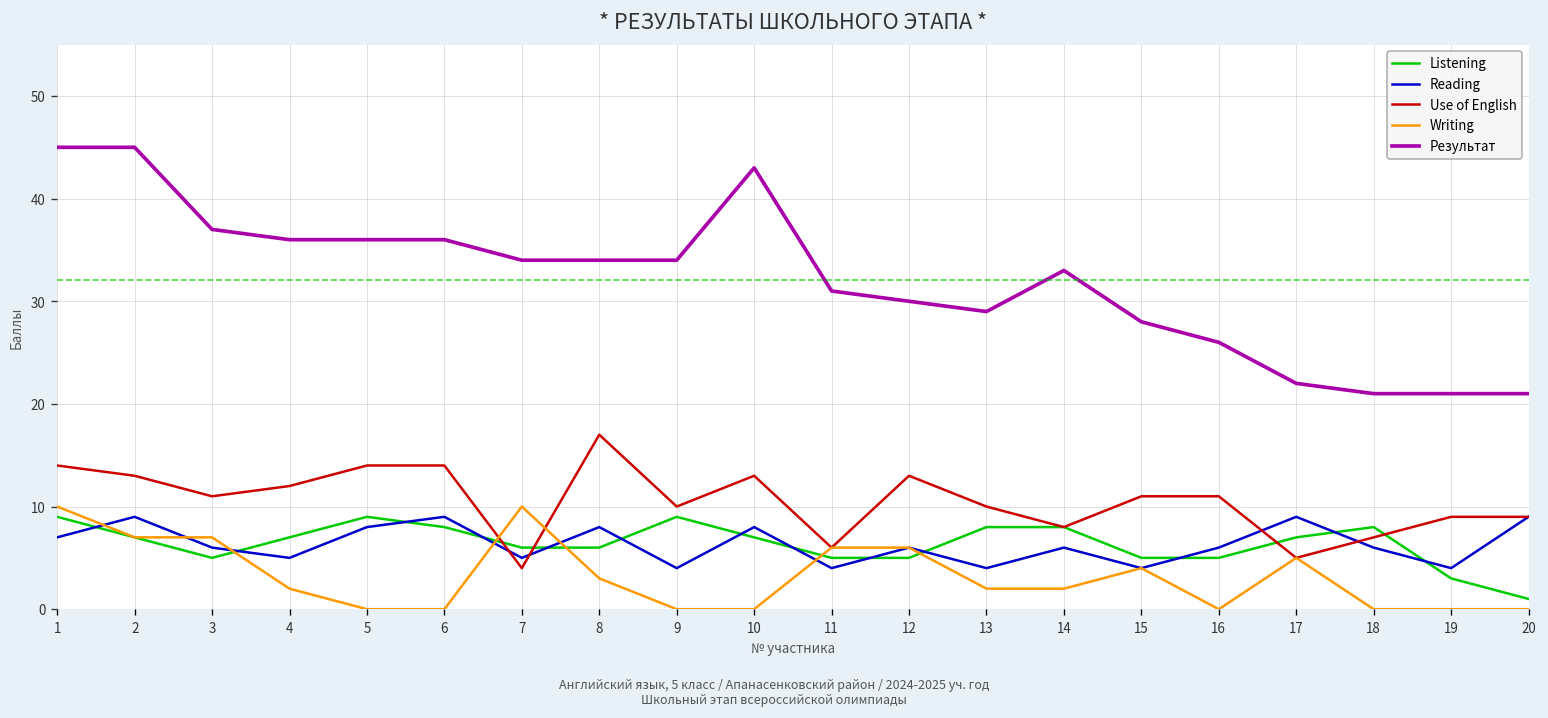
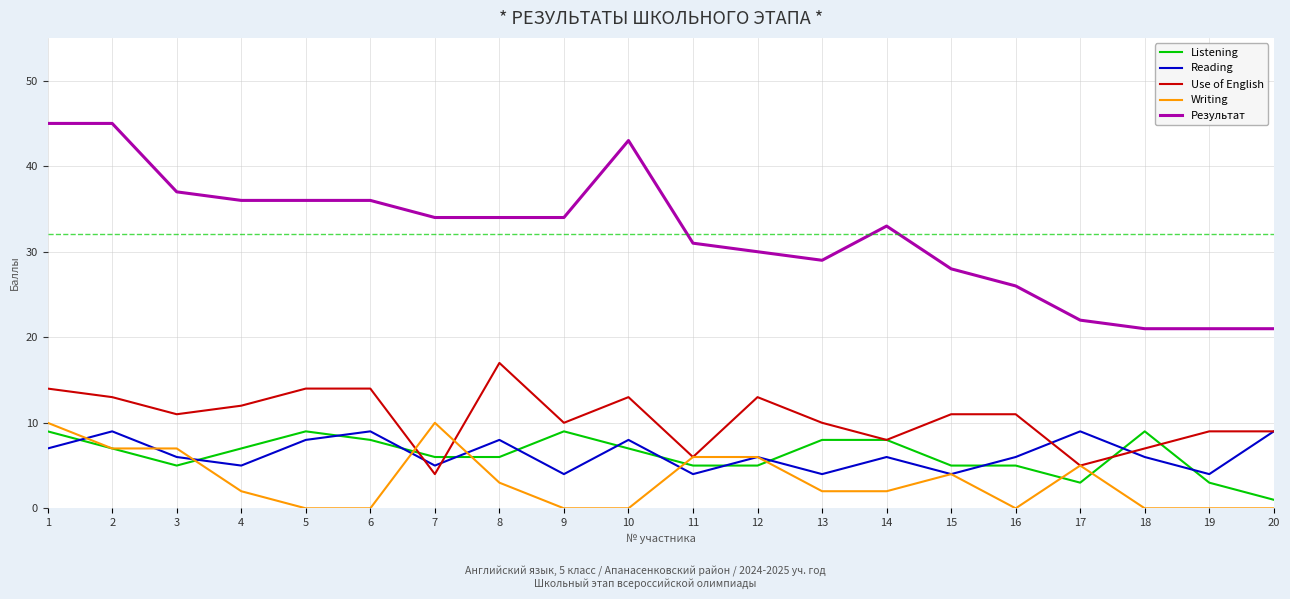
  {
    "Listening": {
      "1": 9,
      "3": 5,
      "4": 7,
      "5": 9,
      "6": 8,
      "7": 6,
      "8": 6,
      "9": 9,
      "10": 7,
      "11": 5,
      "12": 5,
      "13": 8,
      "15": 5,
      "16": 5,
-     "17": 7,
-     "18": 8,
+     "17": 3,
+     "18": 9,
      "19": 3,
      "20": 1
    },
    "Reading": {
      "1": 7,
      "2": 9,
      "3": 6,
      "4": 5,
      "5": 8,
      "6": 9,
      "7": 5,
      "8": 8,
      "9": 4,
      "10": 8,
      "11": 4,
      "13": 4,
      "14": 6,
      "16": 6,
      "17": 9,
      "18": 6,
      "19": 4
    },
    "Use of English": {
      "1": 14,
      "2": 13,
      "3": 11,
      "4": 12,
      "5": 14,
      "6": 14,
      "7": 4,
      "8": 17,
      "9": 10,
      "10": 13,
      "12": 13,
      "13": 10,
      "15": 11,
      "16": 11,
      "18": 7,
      "19": 9
    },
    "Writing": {
      "1": 10,
      "3": 7,
      "4": 2,
      "5": 0,
      "6": 0,
      "7": 10,
      "8": 3,
      "9": 0,
      "10": 0,
      "13": 2,
      "14": 2,
      "16": 0,
      "18": 0,
      "19": 0,
      "20": 0
    },
    "Результат": {
      "1": 45,
      "2": 45,
      "3": 37,
      "4": 36,
      "5": 36,
      "6": 36,
      "7": 34,
      "8": 34,
      "9": 34,
      "10": 43,
      "11": 31,
      "12": 30,
      "13": 29,
      "14": 33,
      "15": 28,
      "16": 26,
      "17": 22,
      "18": 21,
      "19": 21,
      "20": 21
    }
  }
